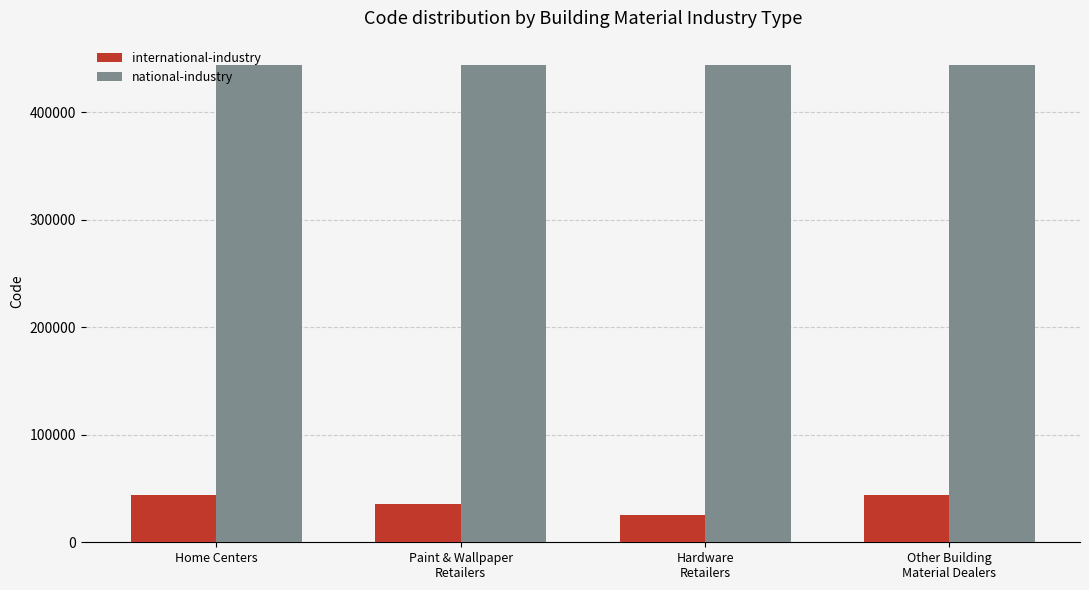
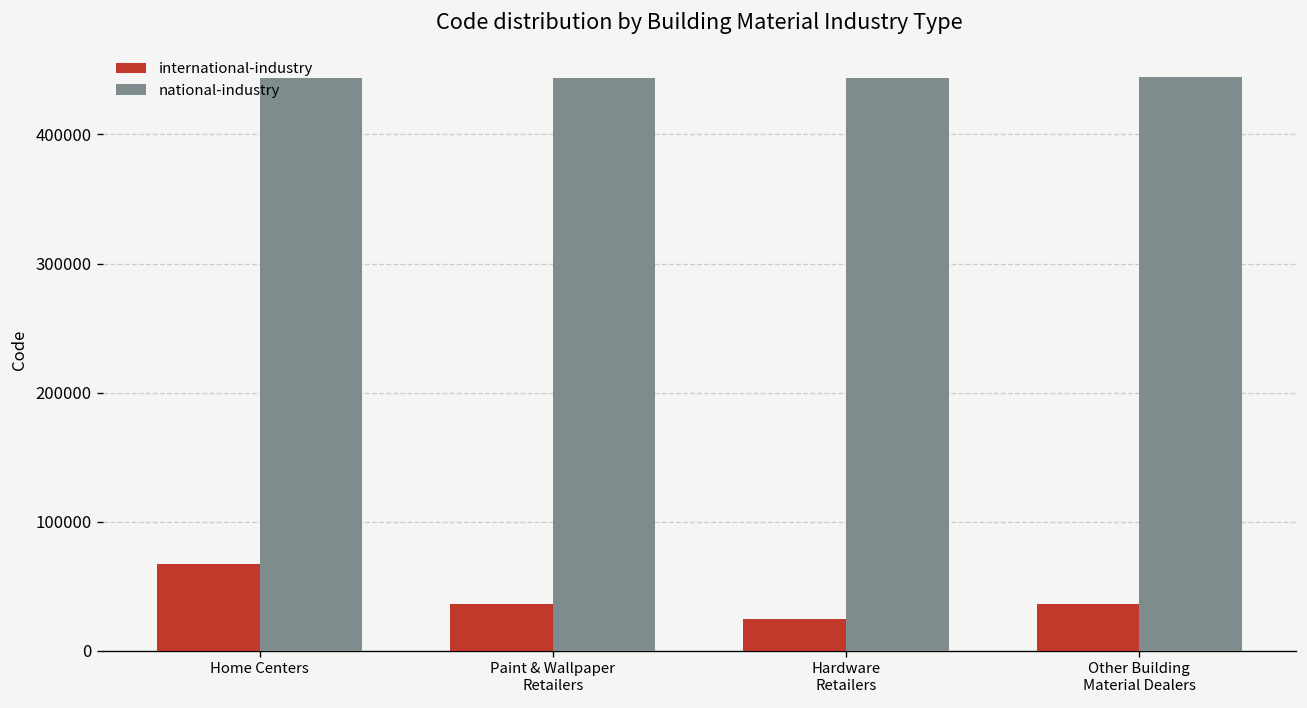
  {
    "international-industry": {
-     "Home Centers": 44000,
+     "Home Centers": 68000,
      "Paint & Wallpaper Retailers": 36000,
      "Hardware Retailers": 25000,
-     "Other Building Material Dealers": 44000
+     "Other Building Material Dealers": 36000
    },
    "national-industry": {
      "Home Centers": 444000,
      "Paint & Wallpaper Retailers": 444000,
      "Hardware Retailers": 444000,
      "Other Building Material Dealers": 444000
    }
  }
